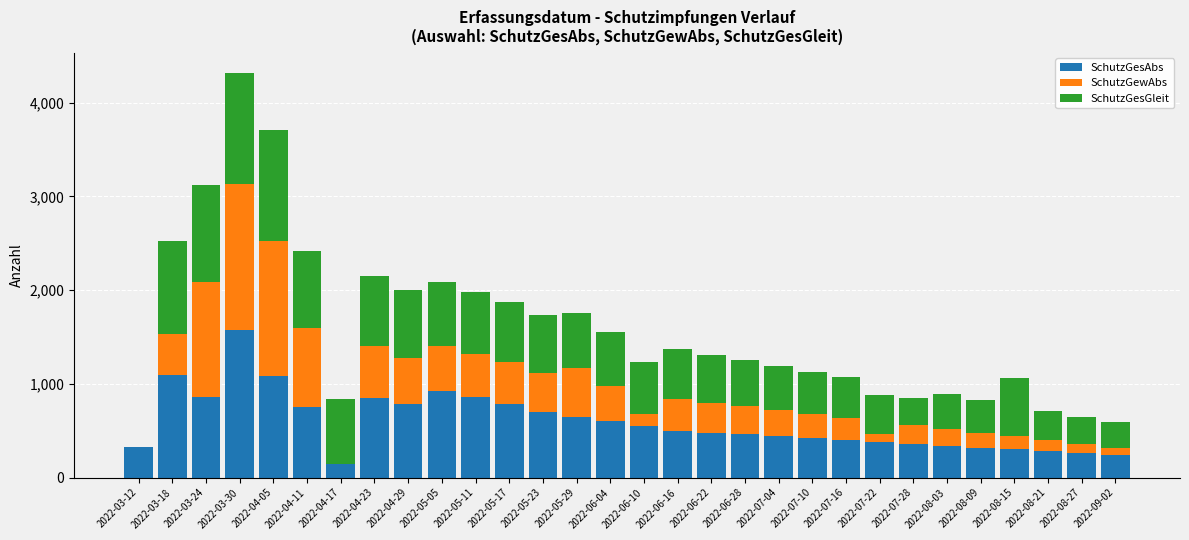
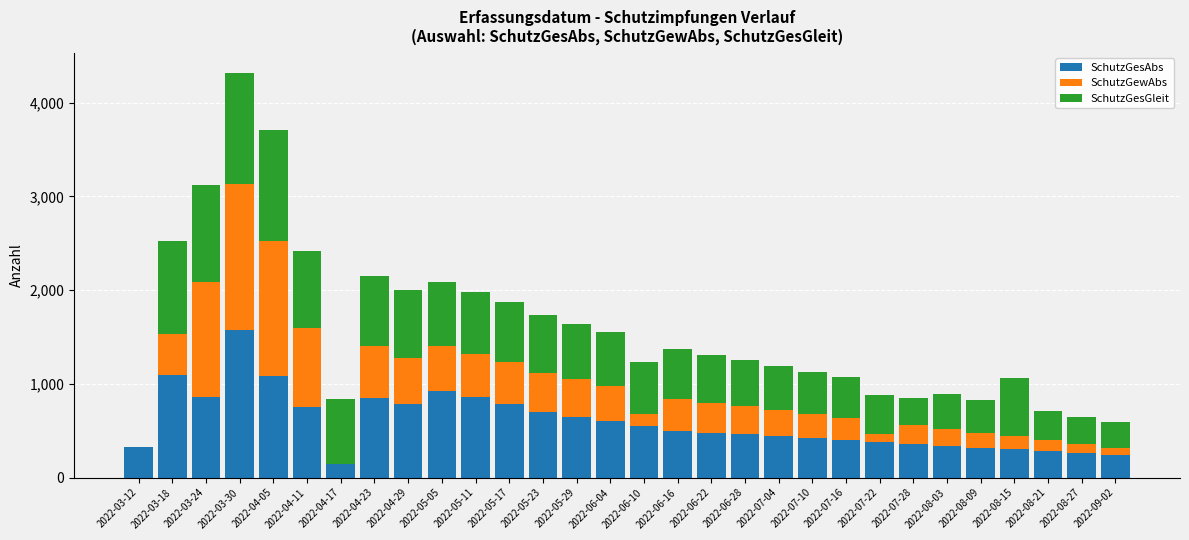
  {
    "SchutzGesAbs": {
      "2022-03-12": "300",
      "2022-03-18": "1,100",
      "2022-03-24": "900",
      "2022-03-30": "1,600",
      "2022-04-05": "1,100",
      "2022-04-11": "800",
      "2022-04-17": "100",
      "2022-04-23": "900",
      "2022-04-29": "800",
      "2022-05-05": "900",
      "2022-05-11": "900",
      "2022-05-17": "800",
      "2022-05-23": "700",
      "2022-05-29": "700",
      "2022-06-04": "600",
      "2022-06-10": "600",
      "2022-06-16": "500",
      "2022-06-22": "500",
      "2022-06-28": "500",
      "2022-07-04": "400",
      "2022-07-10": "400",
      "2022-07-16": "400",
      "2022-07-22": "400",
      "2022-07-28": "400",
      "2022-08-03": "300",
      "2022-08-09": "300",
      "2022-08-15": "300",
      "2022-08-21": "300",
      "2022-08-27": "300",
      "2022-09-02": "200"
    },
    "SchutzGewAbs": {
      "2022-03-18": "400",
      "2022-03-24": "1,200",
      "2022-03-30": "1,500",
      "2022-04-05": "1,400",
      "2022-04-11": "800",
      "2022-04-23": "600",
      "2022-04-29": "500",
      "2022-05-05": "500",
      "2022-05-11": "500",
      "2022-05-17": "400",
      "2022-05-23": "400",
-     "2022-05-29": "500",
+     "2022-05-29": "400",
      "2022-06-04": "400",
      "2022-06-10": "100",
      "2022-06-16": "300",
      "2022-06-22": "300",
      "2022-06-28": "300",
      "2022-07-04": "300",
      "2022-07-10": "300",
      "2022-07-16": "200",
      "2022-07-22": "100",
      "2022-07-28": "200",
      "2022-08-03": "200",
      "2022-08-09": "200",
      "2022-08-15": "100",
      "2022-08-21": "100",
      "2022-08-27": "100",
      "2022-09-02": "100"
    },
    "SchutzGesGleit": {
      "2022-03-12": "0",
      "2022-03-18": "1,000",
      "2022-03-24": "1,000",
      "2022-03-30": "1,200",
      "2022-04-05": "1,200",
      "2022-04-11": "800",
      "2022-04-17": "700",
      "2022-04-23": "800",
      "2022-04-29": "700",
      "2022-05-05": "700",
      "2022-05-11": "700",
      "2022-05-17": "600",
      "2022-05-23": "600",
      "2022-05-29": "600",
      "2022-06-04": "600",
      "2022-06-10": "600",
      "2022-06-16": "500",
      "2022-06-22": "500",
      "2022-06-28": "500",
      "2022-07-04": "500",
      "2022-07-10": "500",
      "2022-07-16": "400",
      "2022-07-22": "400",
      "2022-07-28": "300",
      "2022-08-03": "400",
      "2022-08-09": "400",
      "2022-08-15": "600",
      "2022-08-21": "300",
      "2022-08-27": "300",
      "2022-09-02": "300"
    }
  }
